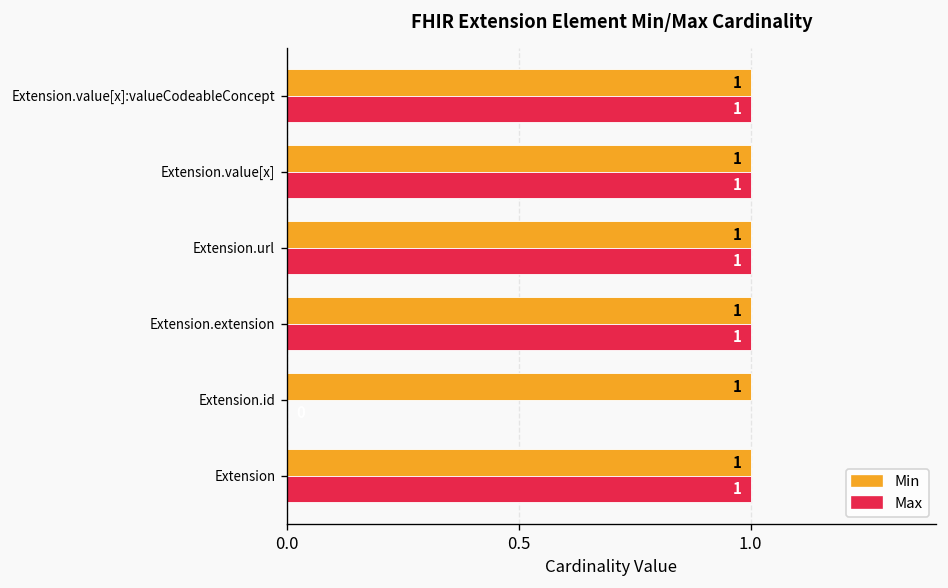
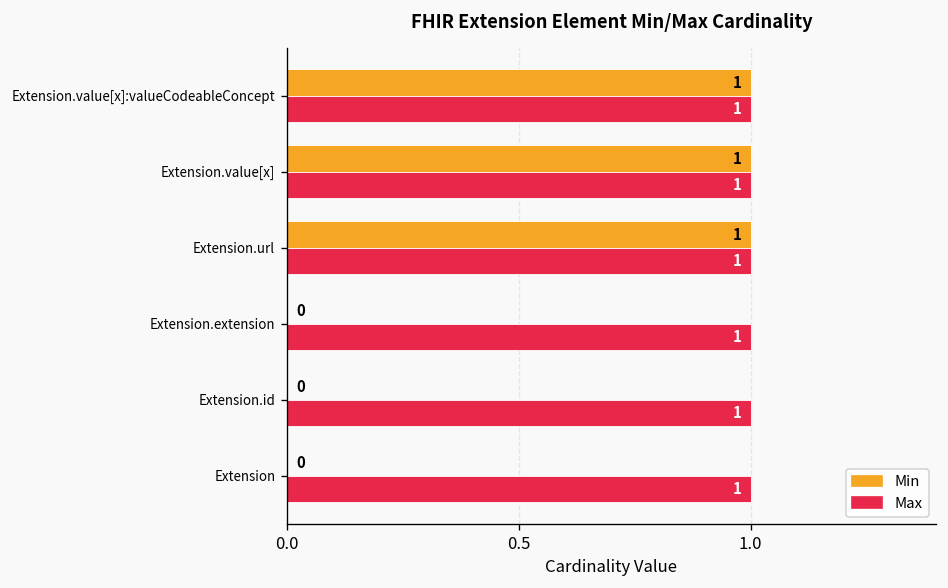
  {
    "Min": {
      "Extension.value[x]:valueCodeableConcept": 1,
      "Extension.value[x]": 1,
      "Extension.url": 1,
-     "Extension.extension": 1,
-     "Extension.id": 1,
-     "Extension": 1
+     "Extension.extension": 0,
+     "Extension.id": 0,
+     "Extension": 0
    },
    "Max": {
-     "Extension.id": 0
+     "Extension.id": 1
    }
  }
